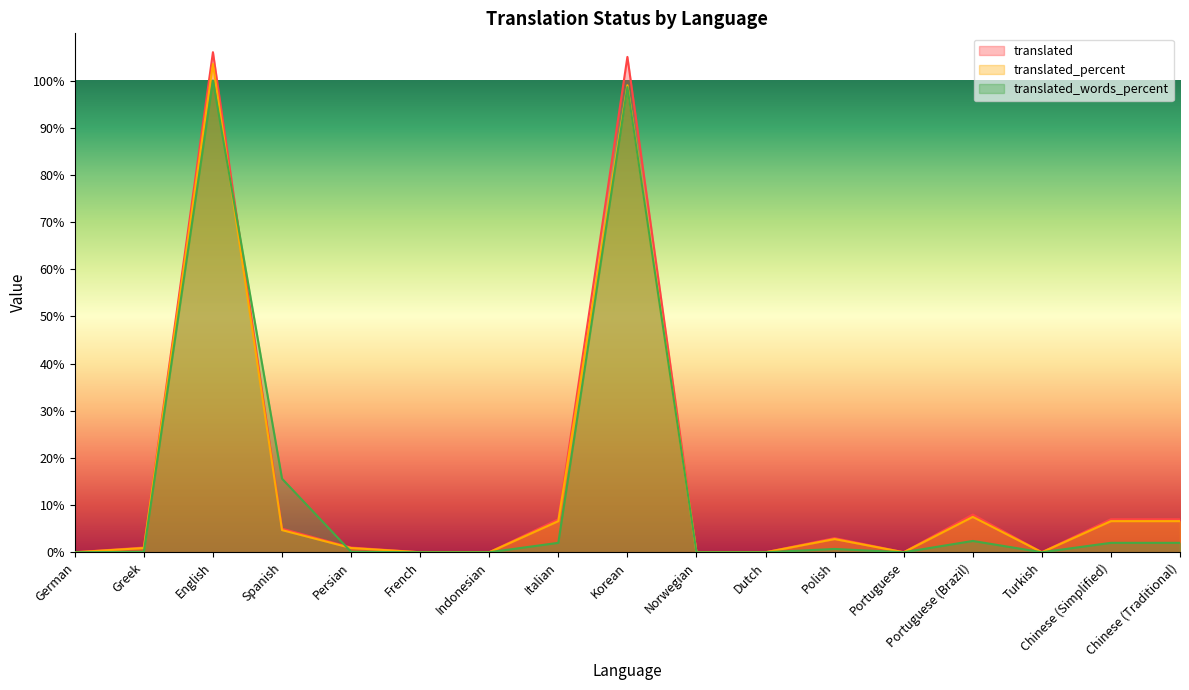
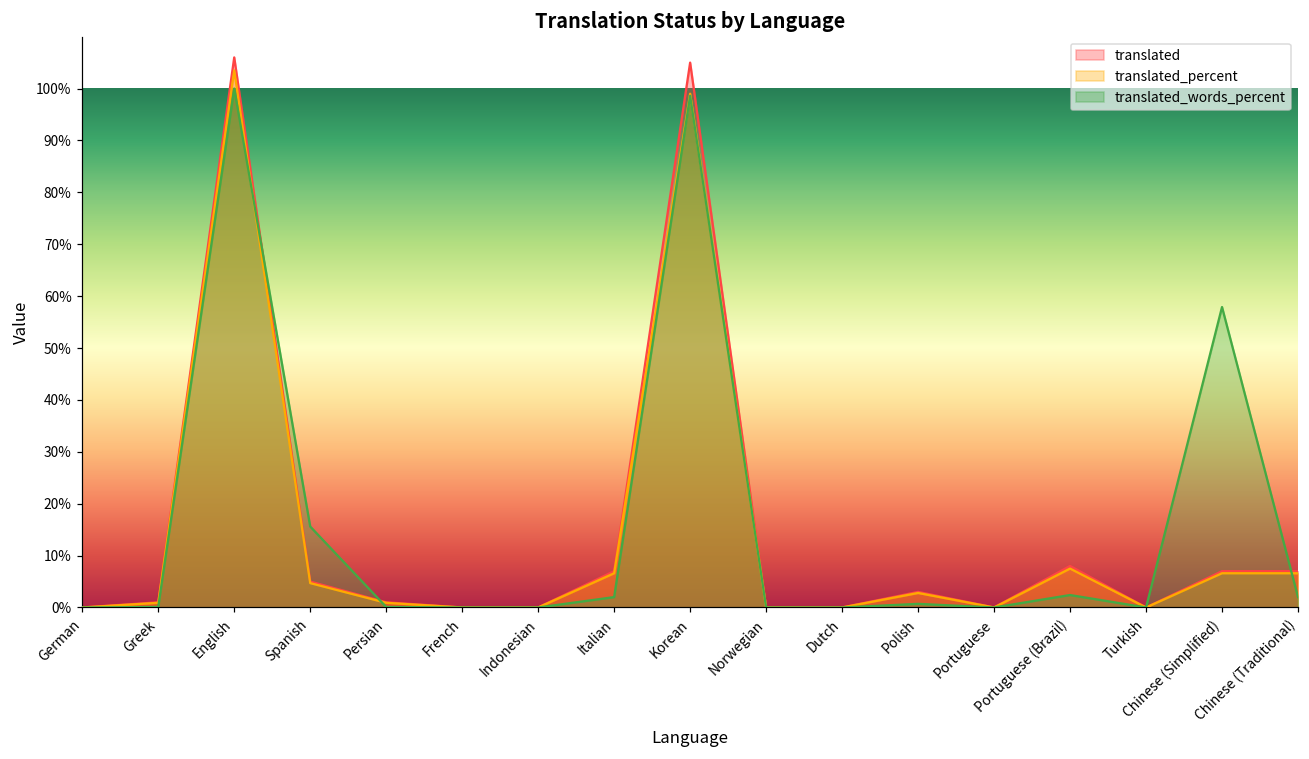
  {
    "translated": {
      "English": "106%",
      "Korean": "105%"
    },
    "translated_percent": {
      "English": "104%"
    },
    "translated_words_percent": {
      "Greek": "0%",
      "English": "100%",
      "Spanish": "16%",
      "Persian": "0%",
      "Italian": "2%",
      "Polish": "1%",
      "Portuguese (Brazil)": "2%",
-     "Chinese (Simplified)": "2%",
+     "Chinese (Simplified)": "58%",
      "Chinese (Traditional)": "2%"
    }
  }
